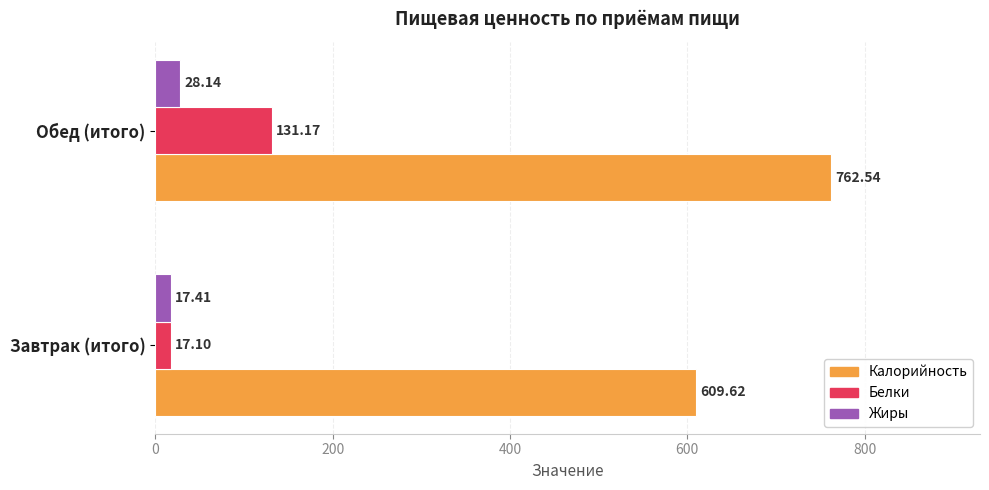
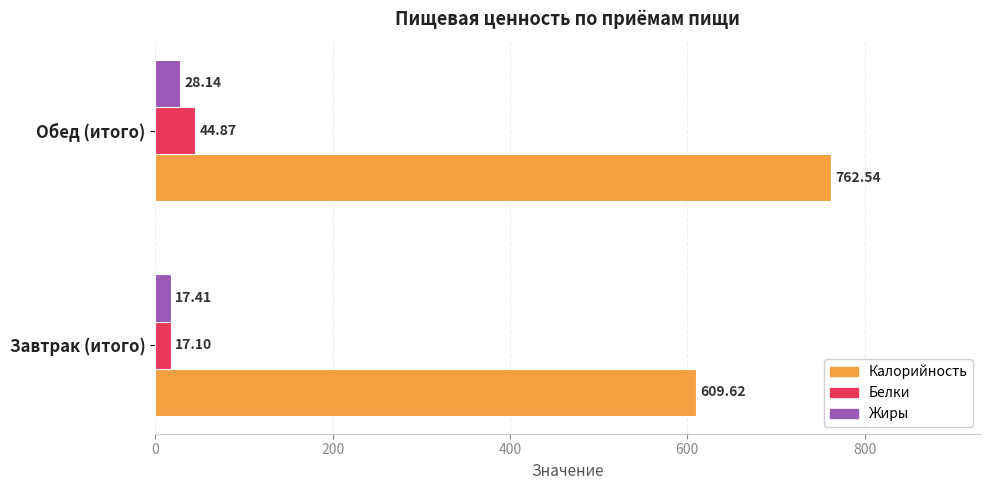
  {
    "Калорийность": {
      "Обед (итого)": 762.54,
      "Завтрак (итого)": 609.62
    },
    "Белки": {
-     "Обед (итого)": 131.17,
+     "Обед (итого)": 44.87,
      "Завтрак (итого)": 17.10
    },
    "Жиры": {
      "Обед (итого)": 28.14,
      "Завтрак (итого)": 17.41
    }
  }
